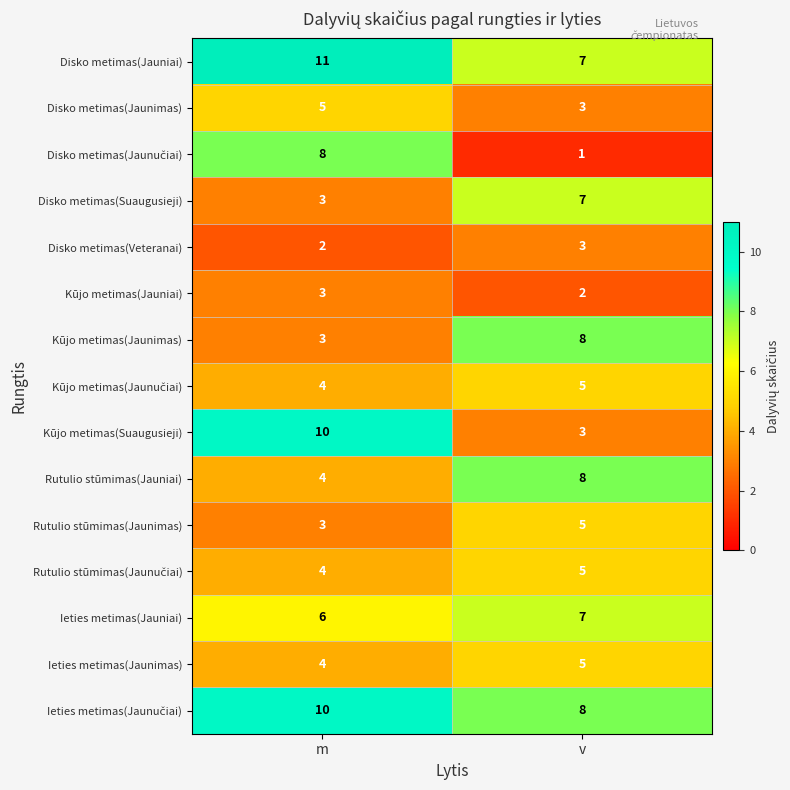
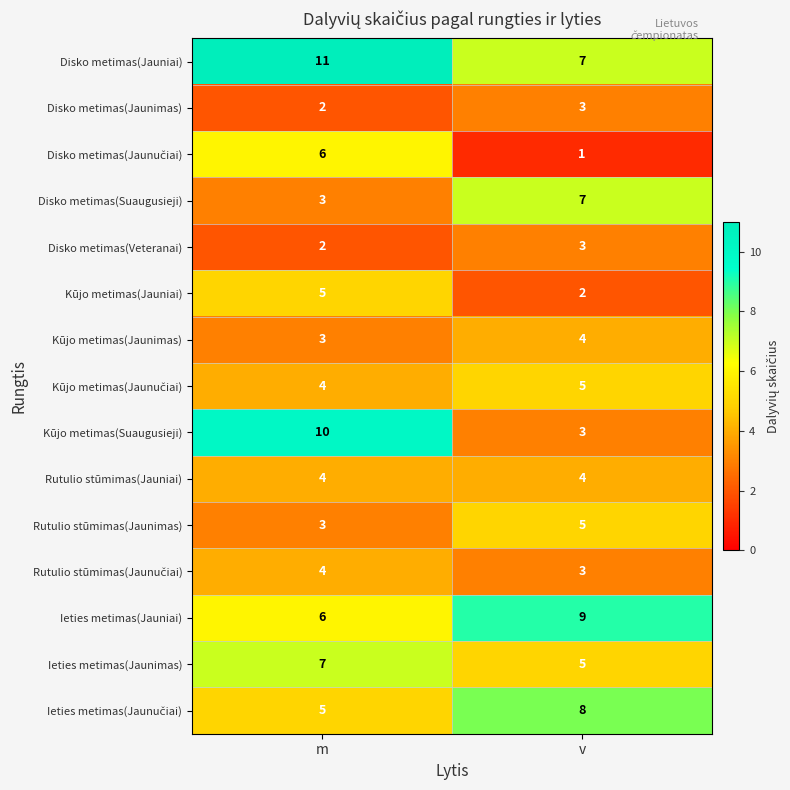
  {
    "Disko metimas(Jauniai)": {
      "m": 11,
      "v": 7
    },
    "Disko metimas(Jaunimas)": {
-     "m": 5,
+     "m": 2,
      "v": 3
    },
    "Disko metimas(Jaunučiai)": {
-     "m": 8,
+     "m": 6,
      "v": 1
    },
    "Disko metimas(Suaugusieji)": {
      "m": 3,
      "v": 7
    },
    "Disko metimas(Veteranai)": {
      "m": 2,
      "v": 3
    },
    "Kūjo metimas(Jauniai)": {
-     "m": 3,
+     "m": 5,
      "v": 2
    },
    "Kūjo metimas(Jaunimas)": {
      "m": 3,
-     "v": 8
+     "v": 4
    },
    "Kūjo metimas(Jaunučiai)": {
      "m": 4,
      "v": 5
    },
    "Kūjo metimas(Suaugusieji)": {
      "m": 10,
      "v": 3
    },
    "Rutulio stūmimas(Jauniai)": {
      "m": 4,
-     "v": 8
+     "v": 4
    },
    "Rutulio stūmimas(Jaunimas)": {
      "m": 3,
      "v": 5
    },
    "Rutulio stūmimas(Jaunučiai)": {
      "m": 4,
-     "v": 5
+     "v": 3
    },
    "Ieties metimas(Jauniai)": {
      "m": 6,
-     "v": 7
+     "v": 9
    },
    "Ieties metimas(Jaunimas)": {
-     "m": 4,
+     "m": 7,
      "v": 5
    },
    "Ieties metimas(Jaunučiai)": {
-     "m": 10,
+     "m": 5,
      "v": 8
    }
  }
